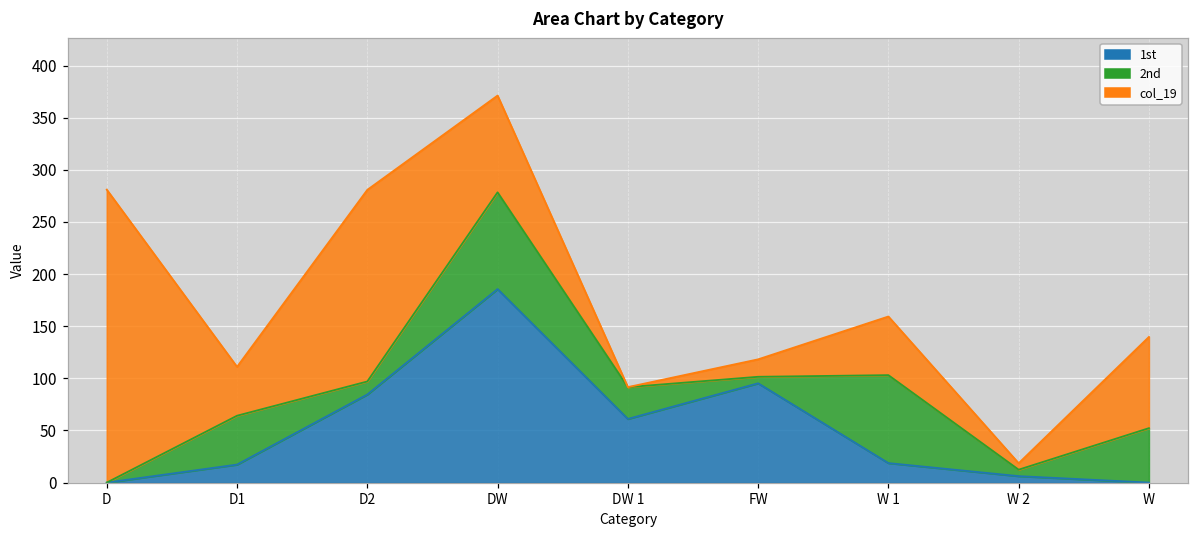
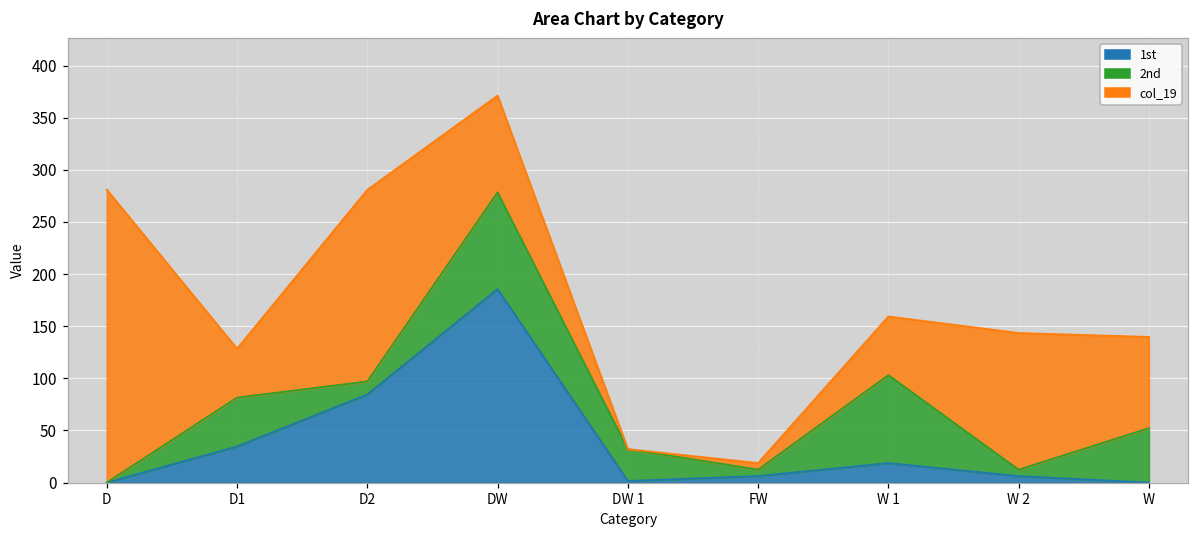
  {
    "1st": {
-     "D1": 20,
+     "D1": 30,
      "D2": 80,
      "DW": 190,
-     "DW 1": 60,
-     "FW": 100,
+     "DW 1": 0,
+     "FW": 10,
      "W 1": 20,
      "W 2": 10,
      "W": 0
    },
    "2nd": {
      "D1": 50,
      "D2": 10,
      "DW": 90,
      "FW": 10,
      "W 1": 80,
      "W 2": 10,
      "W": 50
    },
    "col_19": {
      "D": 280,
      "D1": 50,
      "D2": 180,
      "DW": 90,
-     "FW": 20,
+     "FW": 10,
      "W 1": 60,
-     "W 2": 10,
+     "W 2": 130,
      "W": 90
    }
  }
